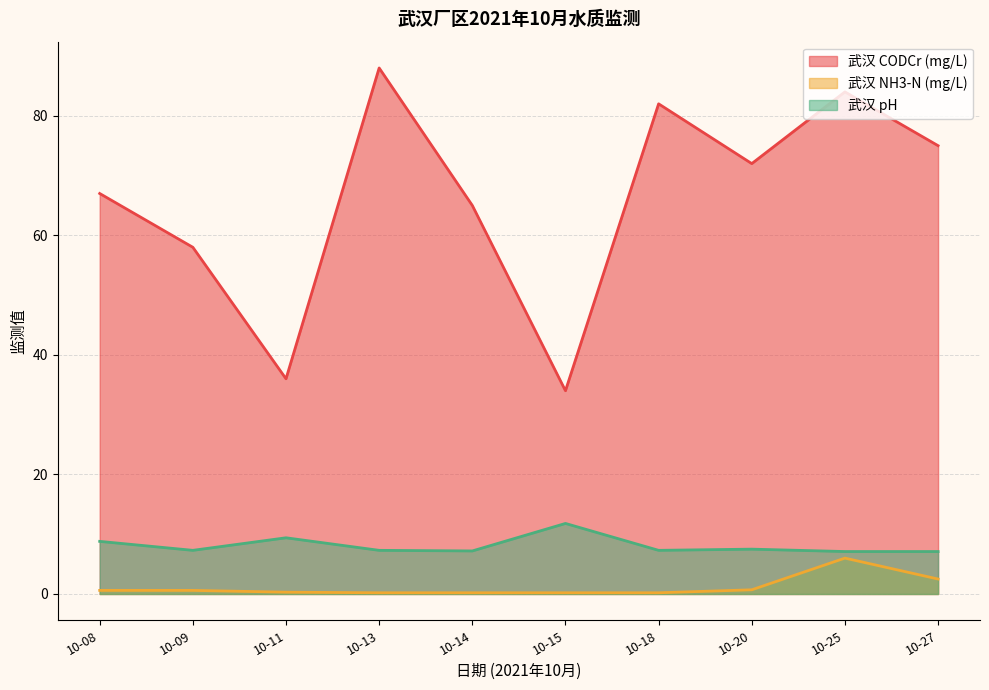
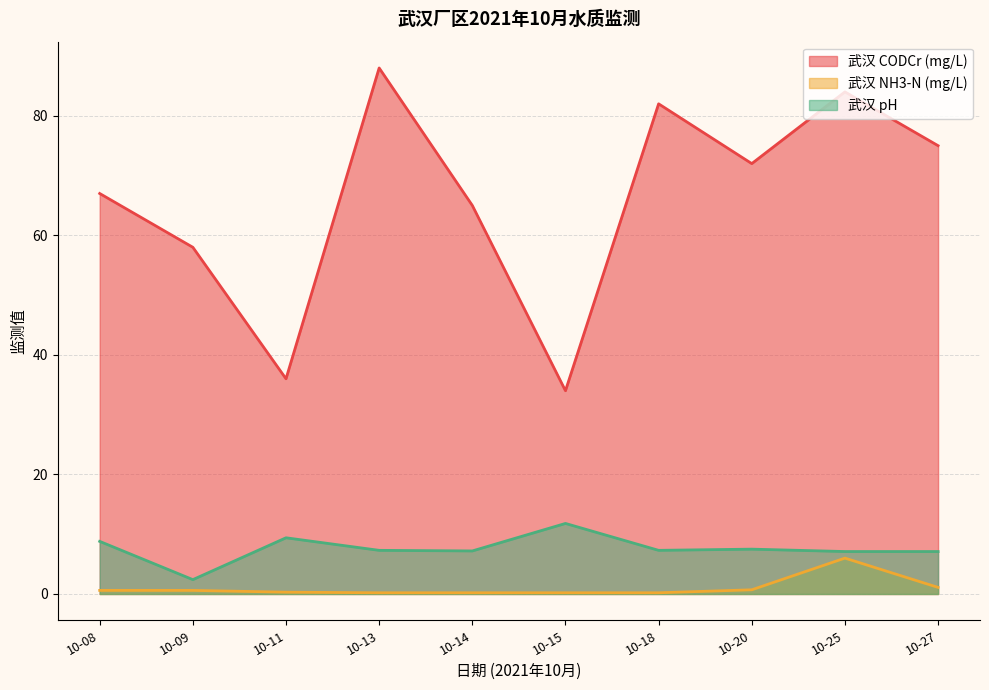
  {
    "武汉 CODCr (mg/L)": {
      "10-08": 67,
      "10-09": 58,
      "10-11": 36,
      "10-13": 88,
      "10-14": 65,
      "10-15": 34,
      "10-18": 82,
      "10-20": 72,
      "10-27": 75
    },
    "武汉 NH3-N (mg/L)": {
      "10-08": 1,
      "10-09": 1,
      "10-11": 0,
      "10-13": 0,
      "10-14": 0,
      "10-15": 0,
      "10-18": 0,
      "10-20": 1,
      "10-25": 6,
-     "10-27": 3
+     "10-27": 1
    },
    "武汉 pH": {
      "10-08": 9,
-     "10-09": 7,
+     "10-09": 2,
      "10-11": 9,
      "10-13": 7,
      "10-14": 7,
      "10-15": 12,
      "10-18": 7,
      "10-20": 8,
      "10-25": 7,
      "10-27": 7
    }
  }
